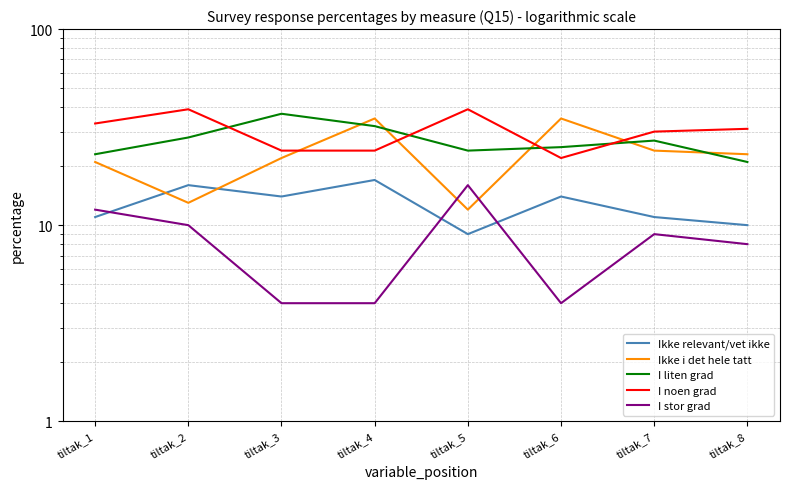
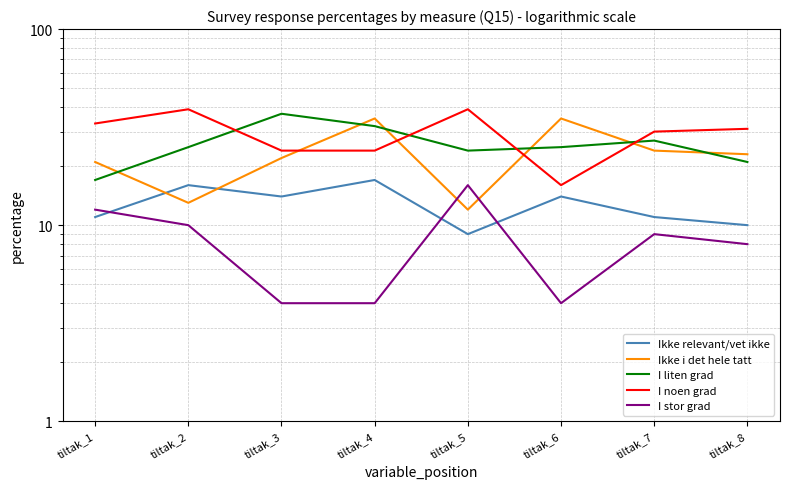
  {
    "Ikke relevant/vet ikke": {
      "tiltak_1": 11,
      "tiltak_2": 16,
      "tiltak_3": 14,
      "tiltak_4": 17,
      "tiltak_5": 9,
      "tiltak_6": 14,
      "tiltak_7": 11,
      "tiltak_8": 10
    },
    "Ikke i det hele tatt": {
      "tiltak_1": 21,
      "tiltak_2": 13,
      "tiltak_3": 22,
      "tiltak_4": 35,
      "tiltak_5": 12,
      "tiltak_6": 35,
      "tiltak_7": 24,
      "tiltak_8": 23
    },
    "I liten grad": {
-     "tiltak_1": 23,
-     "tiltak_2": 28,
+     "tiltak_1": 17,
+     "tiltak_2": 25,
      "tiltak_3": 37,
      "tiltak_4": 32,
      "tiltak_5": 24,
      "tiltak_6": 25,
      "tiltak_7": 27,
      "tiltak_8": 21
    },
    "I noen grad": {
      "tiltak_1": 33,
      "tiltak_2": 39,
      "tiltak_3": 24,
      "tiltak_4": 24,
      "tiltak_5": 39,
-     "tiltak_6": 22,
+     "tiltak_6": 16,
      "tiltak_7": 30,
      "tiltak_8": 31
    },
    "I stor grad": {
      "tiltak_1": 12,
      "tiltak_2": 10,
      "tiltak_3": 4,
      "tiltak_4": 4,
      "tiltak_5": 16,
      "tiltak_6": 4,
      "tiltak_7": 9,
      "tiltak_8": 8
    }
  }
